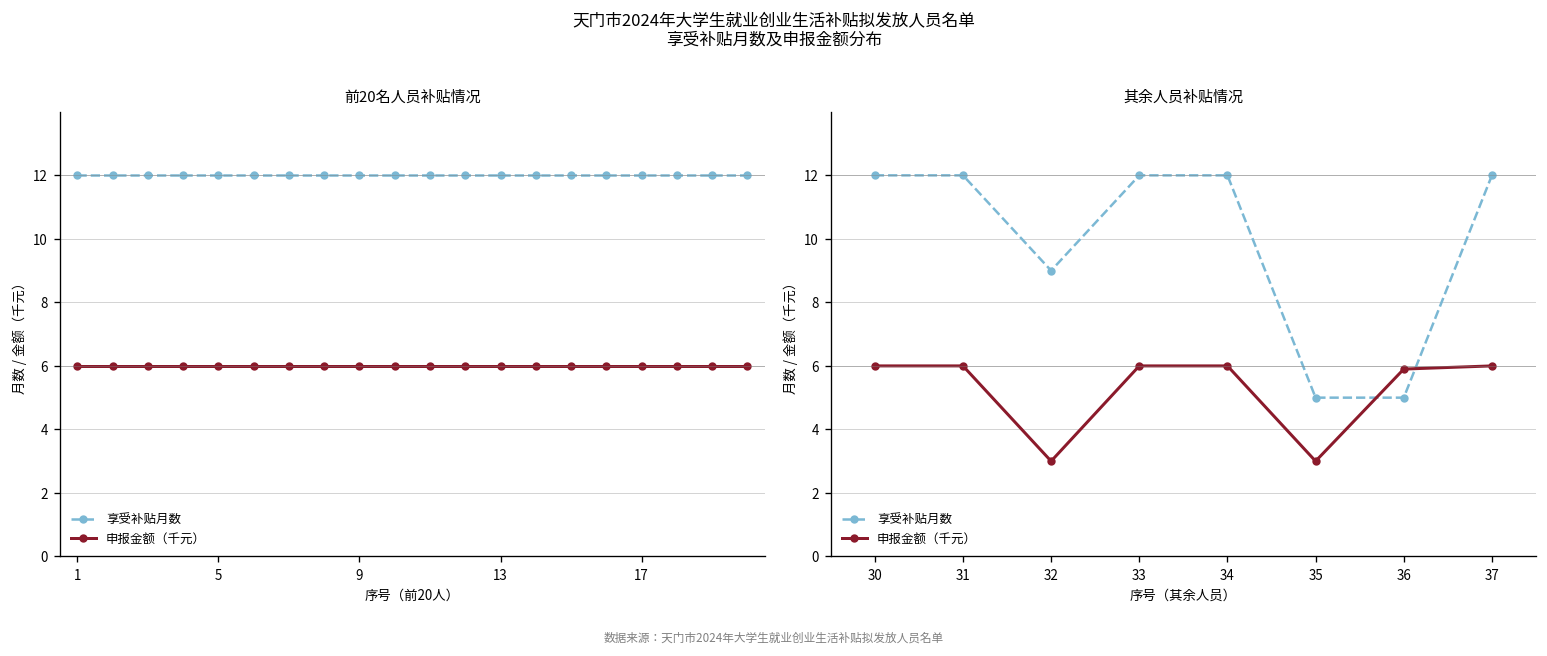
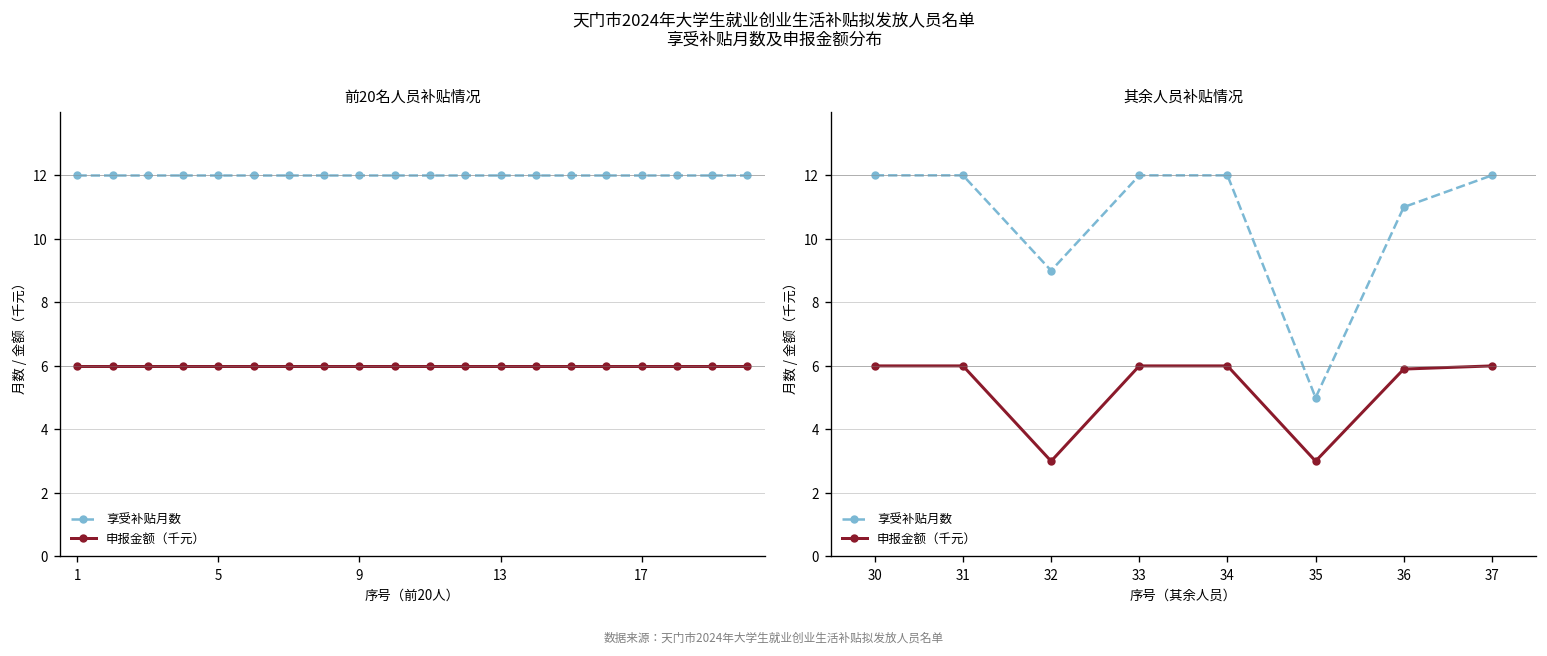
  {
    "前20名人员补贴情况": {
      "享受补贴月数": {
        "1": 12.0,
        "5": 12.0,
        "9": 12.0,
        "13": 12.0,
        "17": 12.0
      },
      "申报金额（千元）": {
        "1": 6.0,
        "5": 6.0,
        "9": 6.0,
        "13": 6.0,
        "17": 6.0
      }
    },
    "其余人员补贴情况": {
      "享受补贴月数": {
        "30": 12,
        "31": 12,
        "32": 9,
        "33": 12,
        "34": 12,
        "35": 5,
-       "36": 5,
+       "36": 11,
        "37": 12
      },
      "申报金额（千元）": {
        "30": 6,
        "31": 6,
        "32": 3,
        "33": 6,
        "34": 6,
        "35": 3,
        "36": 5.9,
        "37": 6
      }
    }
  }
